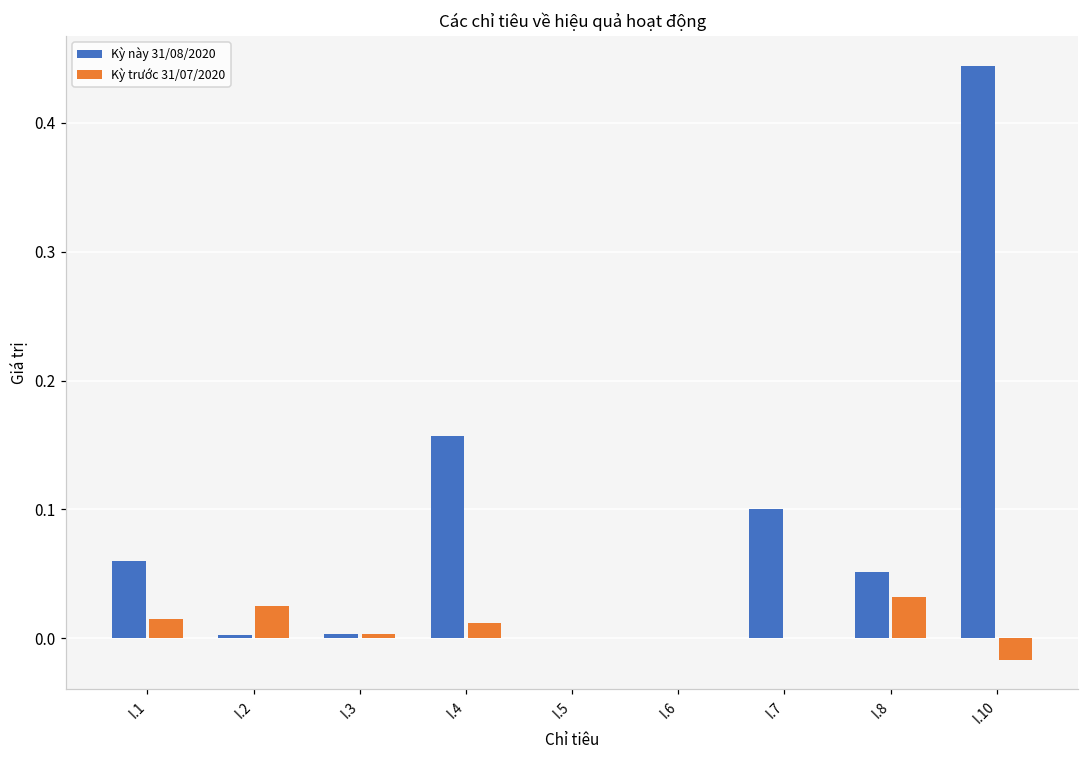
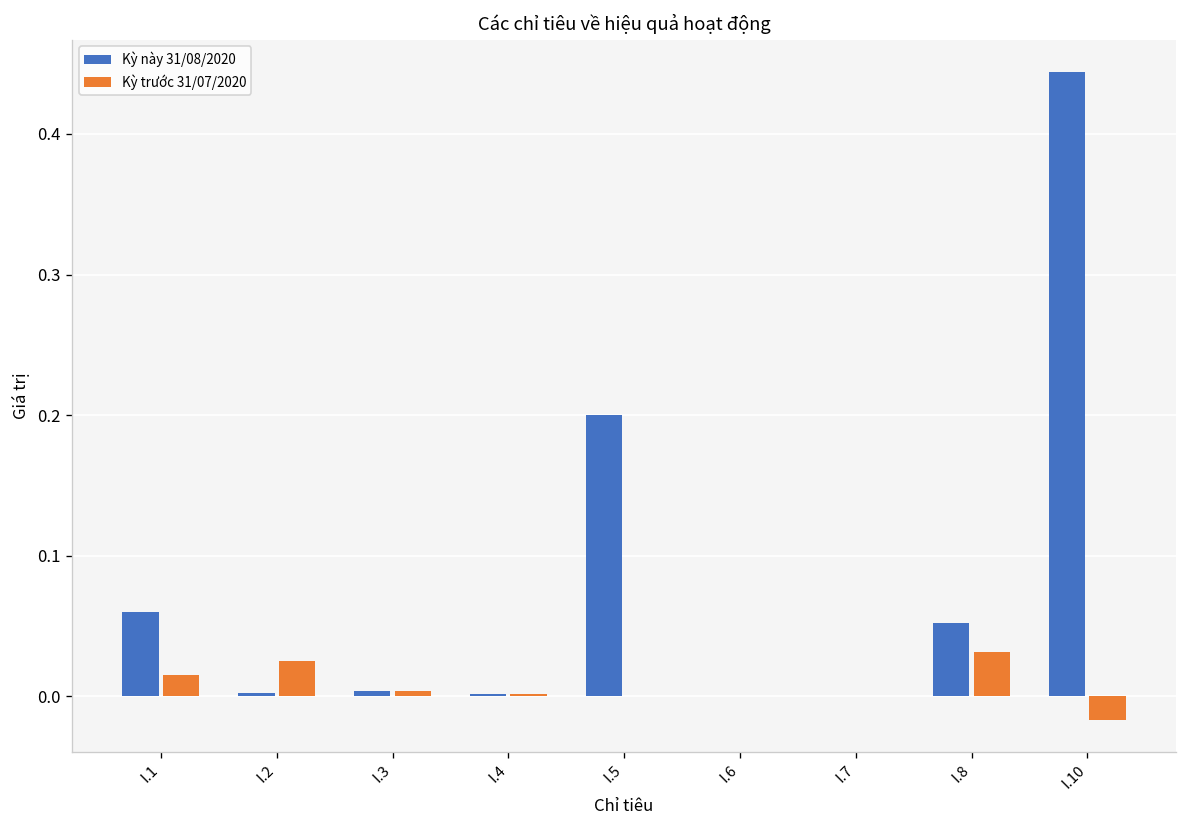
  {
    "Kỳ này 31/08/2020": {
      "I.1": 0.060,
      "I.2": 0.002,
      "I.3": 0.004,
-     "I.4": 0.157,
-     "I.5": 0.0,
+     "I.4": 0.002,
+     "I.5": 0.2,
      "I.6": 0.000,
-     "I.7": 0.1,
+     "I.7": 0.0,
      "I.8": 0.052,
      "I.10": 0.444
    },
    "Kỳ trước 31/07/2020": {
      "I.1": 0.015,
      "I.2": 0.025,
      "I.3": 0.004,
-     "I.4": 0.012,
+     "I.4": 0.002,
      "I.5": 0.000,
      "I.6": 0.000,
      "I.7": 0.000,
      "I.8": 0.032,
      "I.10": -0.017
    }
  }
